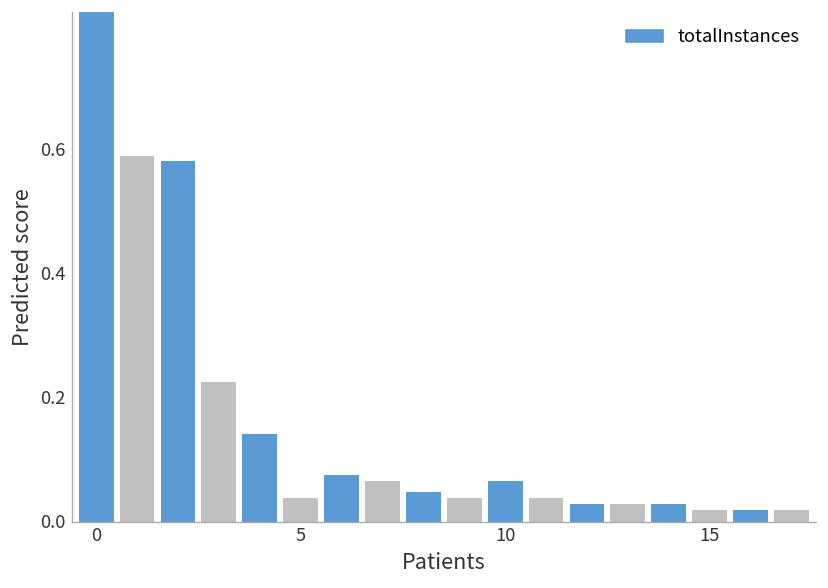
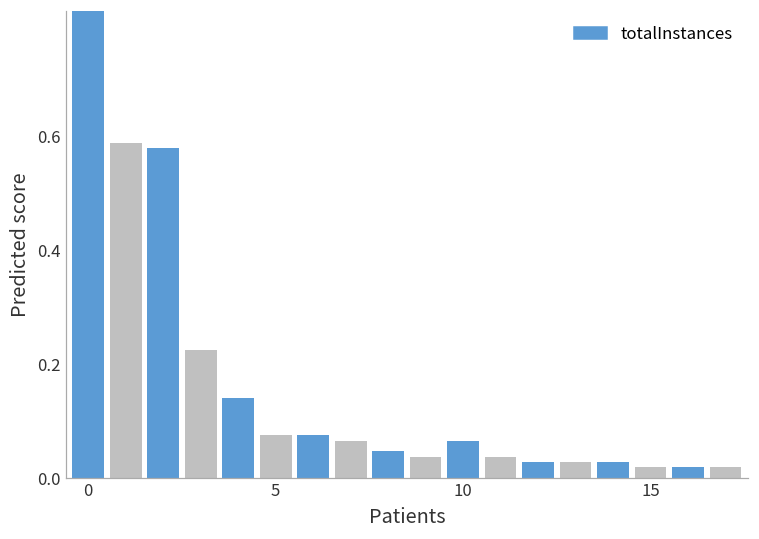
  {
-   "5": 0.04,
+   "5": 0.07,
    "10": 0.07,
    "15": 0.02
  }
